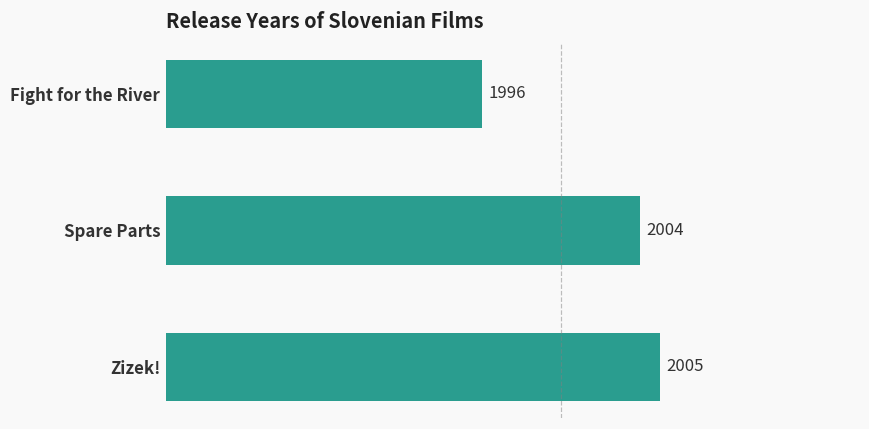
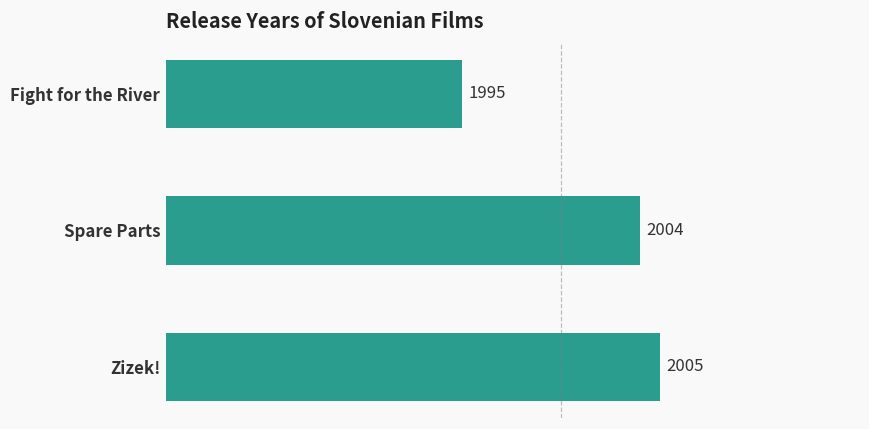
  {
-   "Fight for the River": 1996,
+   "Fight for the River": 1995,
    "Spare Parts": 2004,
    "Zizek!": 2005
  }
